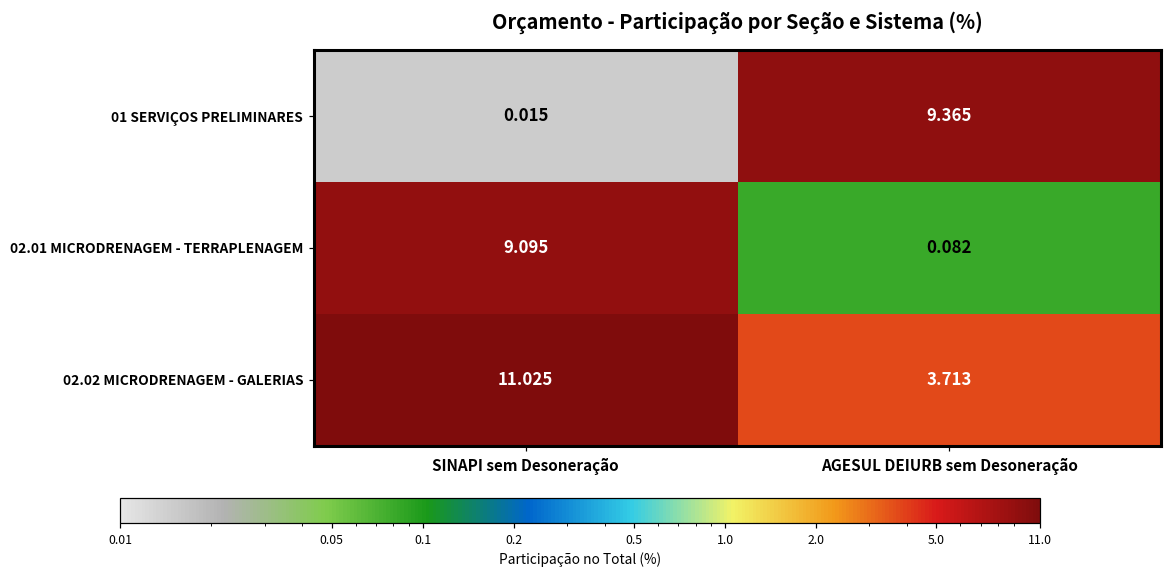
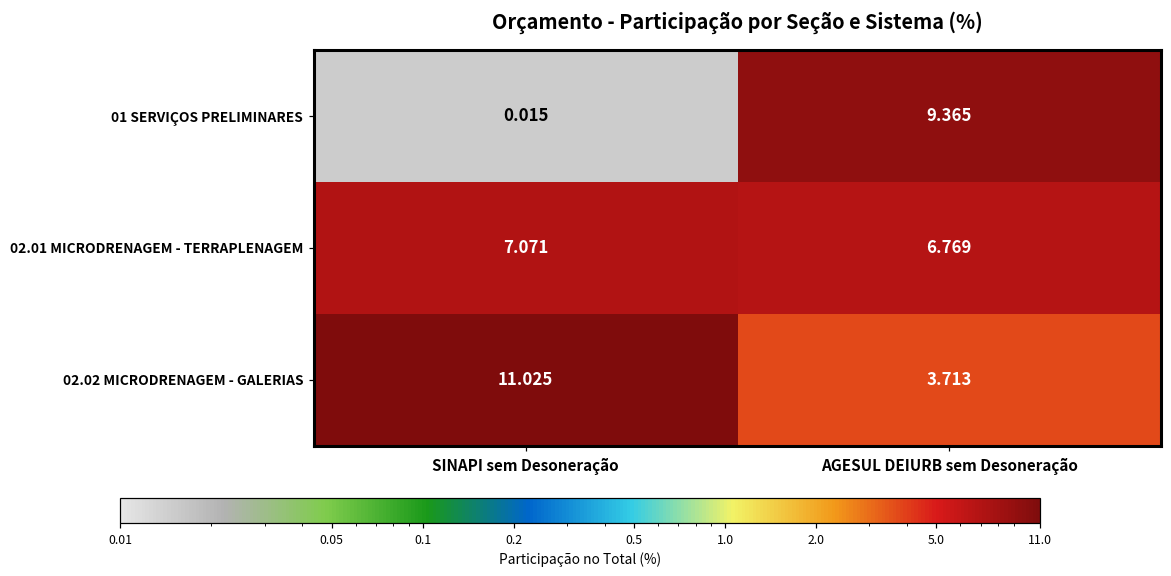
  {
    "01 SERVIÇOS PRELIMINARES": {
      "SINAPI sem Desoneração": 0.015,
      "AGESUL DEIURB sem Desoneração": 9.365
    },
    "02.01 MICRODRENAGEM - TERRAPLENAGEM": {
-     "SINAPI sem Desoneração": 9.095,
-     "AGESUL DEIURB sem Desoneração": 0.082
+     "SINAPI sem Desoneração": 7.071,
+     "AGESUL DEIURB sem Desoneração": 6.769
    },
    "02.02 MICRODRENAGEM - GALERIAS": {
      "SINAPI sem Desoneração": 11.025,
      "AGESUL DEIURB sem Desoneração": 3.713
    }
  }
